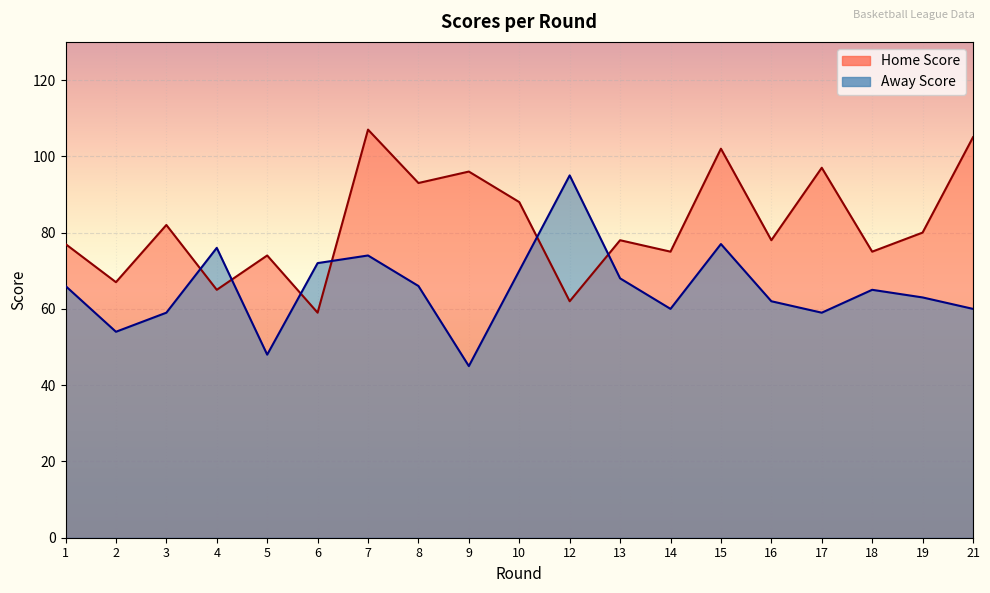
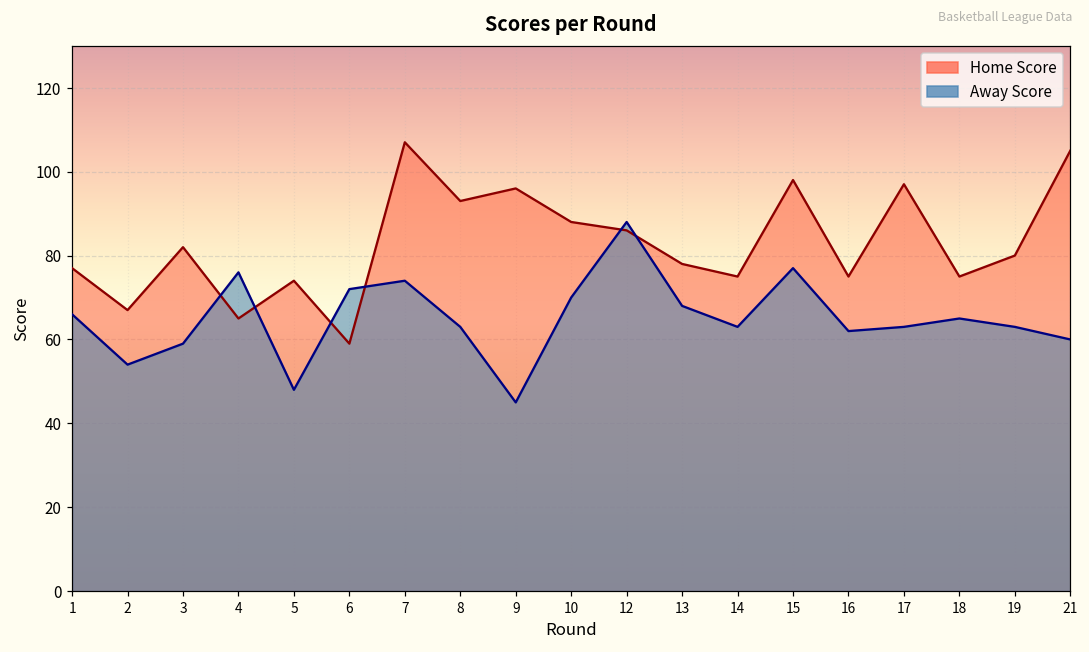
  {
    "Home Score": {
      "1": 77,
      "2": 67,
      "3": 82,
      "4": 65,
      "5": 74,
      "6": 59,
      "7": 107,
      "8": 93,
      "9": 96,
      "10": 88,
-     "12": 62,
+     "12": 86,
      "13": 78,
      "14": 75,
-     "15": 102,
-     "16": 78,
+     "15": 98,
+     "16": 75,
      "17": 97,
      "18": 75,
      "19": 80,
      "21": 105
    },
    "Away Score": {
      "1": 66,
      "2": 54,
      "3": 59,
      "4": 76,
      "5": 48,
      "6": 72,
      "7": 74,
-     "8": 66,
+     "8": 63,
      "9": 45,
      "10": 70,
-     "12": 95,
+     "12": 88,
      "13": 68,
-     "14": 60,
+     "14": 63,
      "15": 77,
      "16": 62,
-     "17": 59,
+     "17": 63,
      "18": 65,
      "19": 63,
      "21": 60
    }
  }
